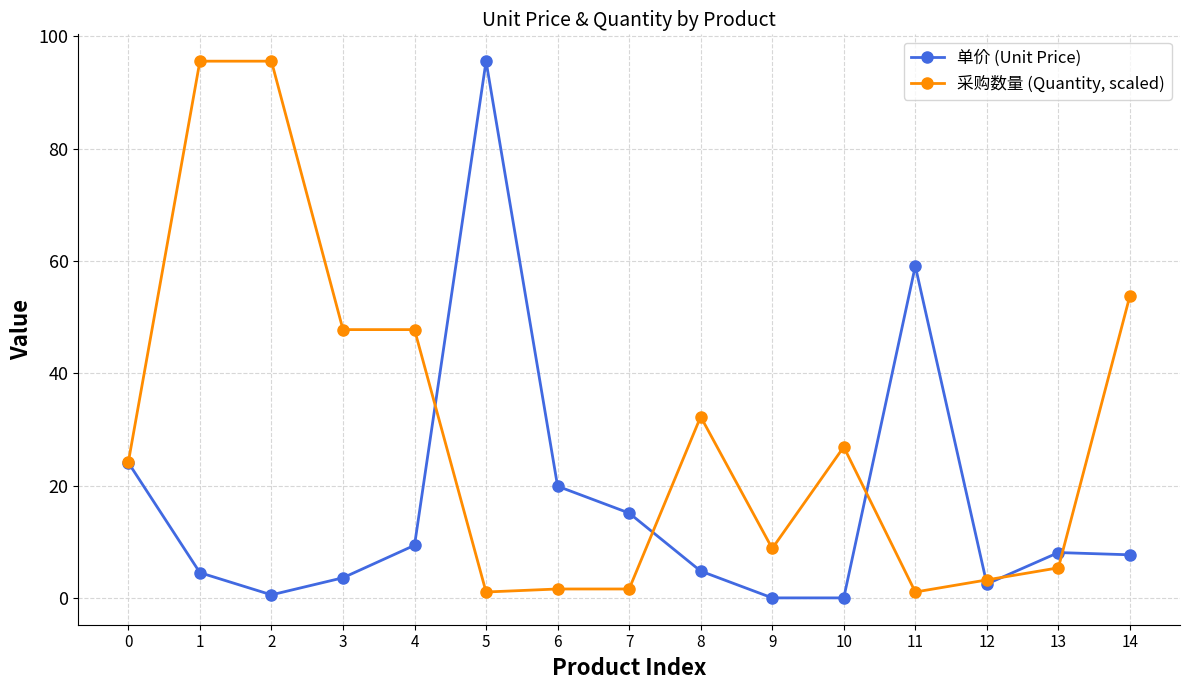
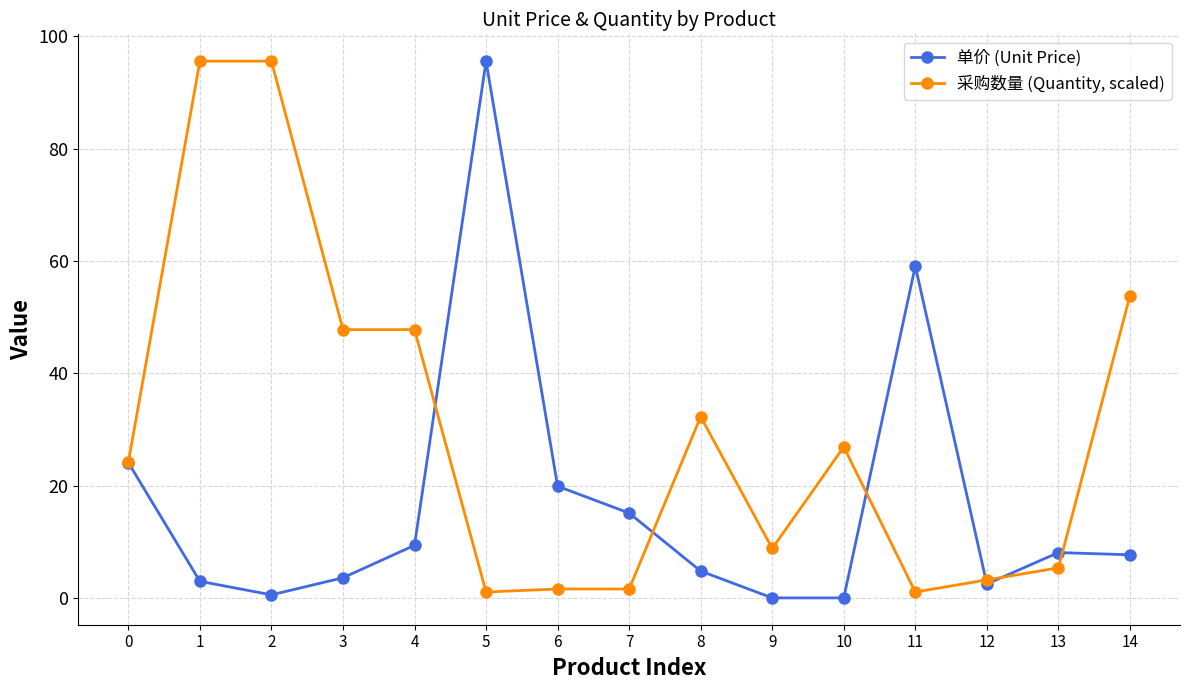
  {
    "单价 (Unit Price)": {
-     "1": 5,
+     "1": 3,
      "2": 1,
      "3": 4,
      "4": 9,
      "5": 96,
      "6": 20,
      "7": 15,
      "8": 5,
      "9": 0,
      "10": 0,
      "11": 59,
      "12": 3,
      "13": 8,
      "14": 8
    },
    "采购数量 (Quantity, scaled)": {
      "1": 96,
      "2": 96,
      "3": 48,
      "4": 48,
      "5": 1,
      "6": 2,
      "7": 2,
      "8": 32,
      "9": 9,
      "10": 27,
      "11": 1,
      "12": 3,
      "13": 5,
      "14": 54
    }
  }
